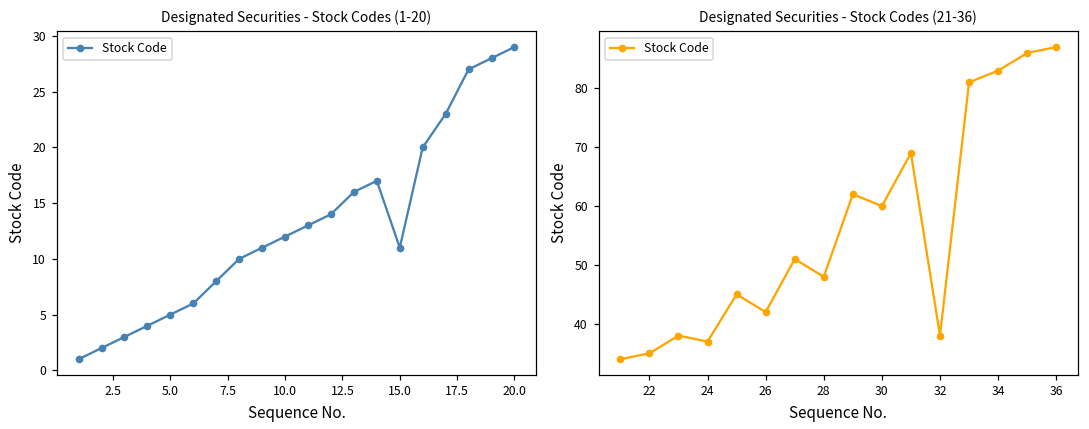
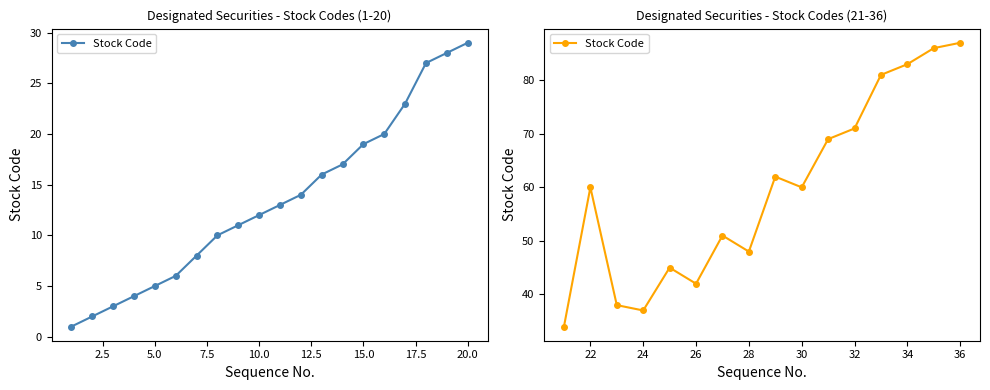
  {
    "Designated Securities - Stock Codes (1-20)": {
      "5.0": 5,
      "10.0": 12,
-     "15.0": 11,
+     "15.0": 19,
      "20.0": 29
    },
    "Designated Securities - Stock Codes (21-36)": {
-     "22": 35,
+     "22": 60,
      "24": 37,
      "26": 42,
      "28": 48,
      "30": 60,
-     "32": 38,
+     "32": 71,
      "34": 83,
      "36": 87
    }
  }
